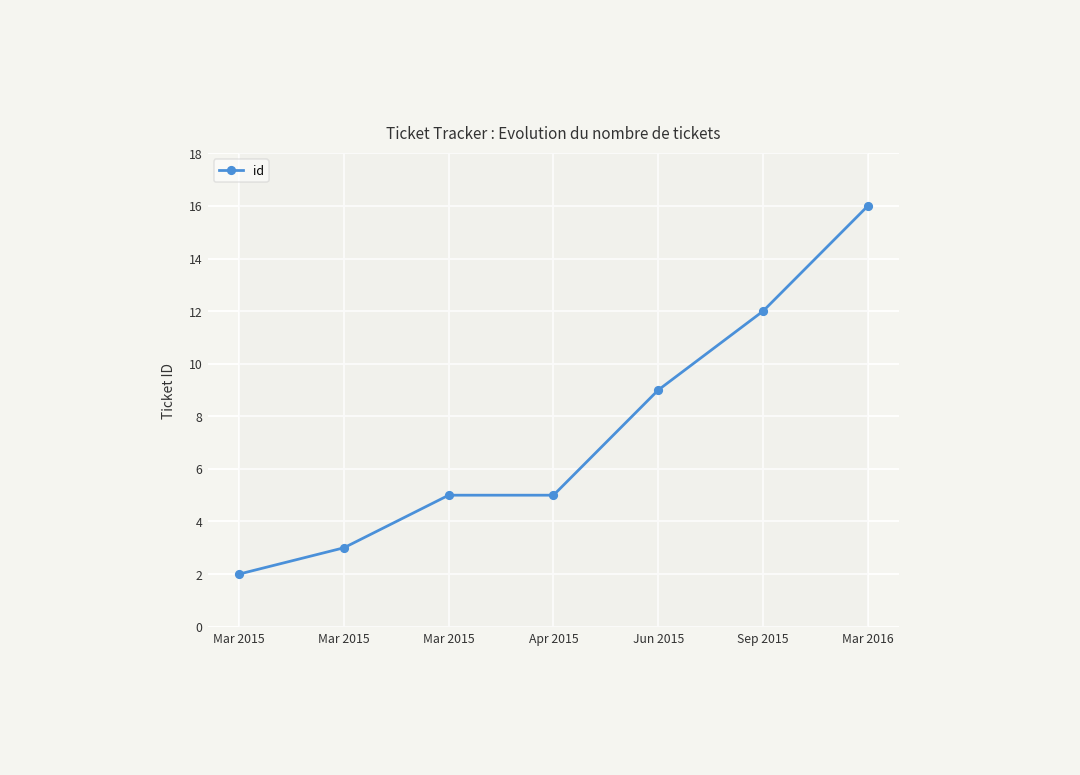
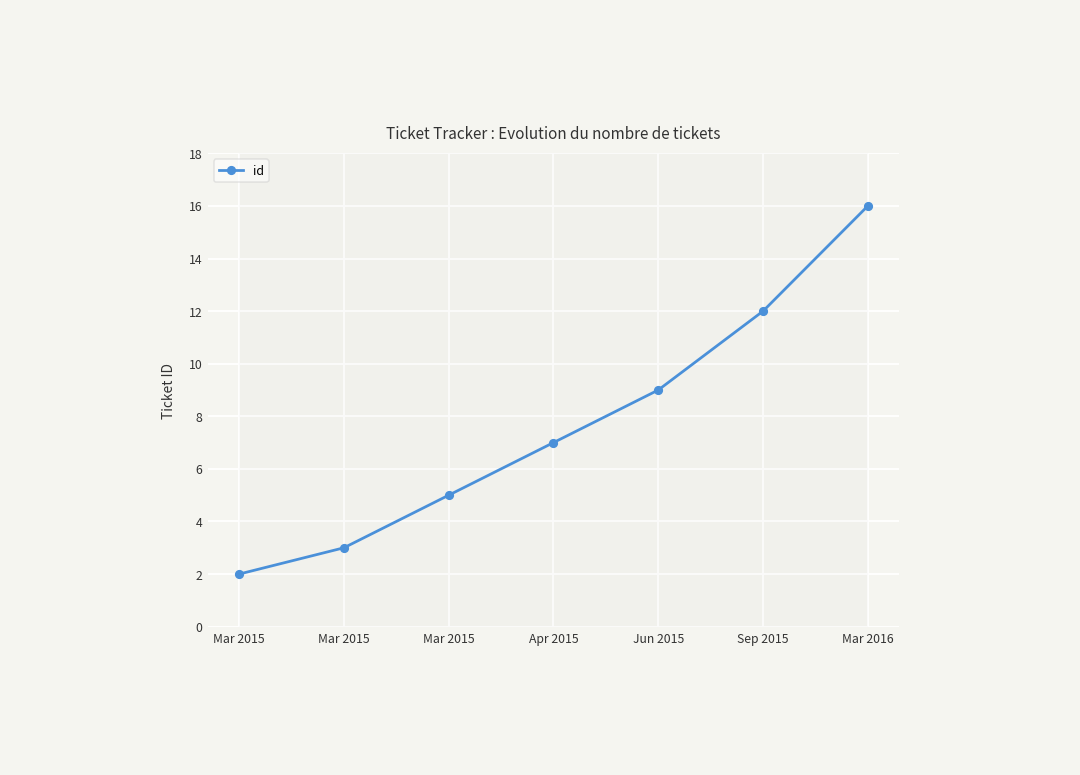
  {
-   "Apr 2015": 5,
+   "Apr 2015": 7,
    "Jun 2015": 9,
    "Sep 2015": 12,
    "Mar 2016": 16
  }
